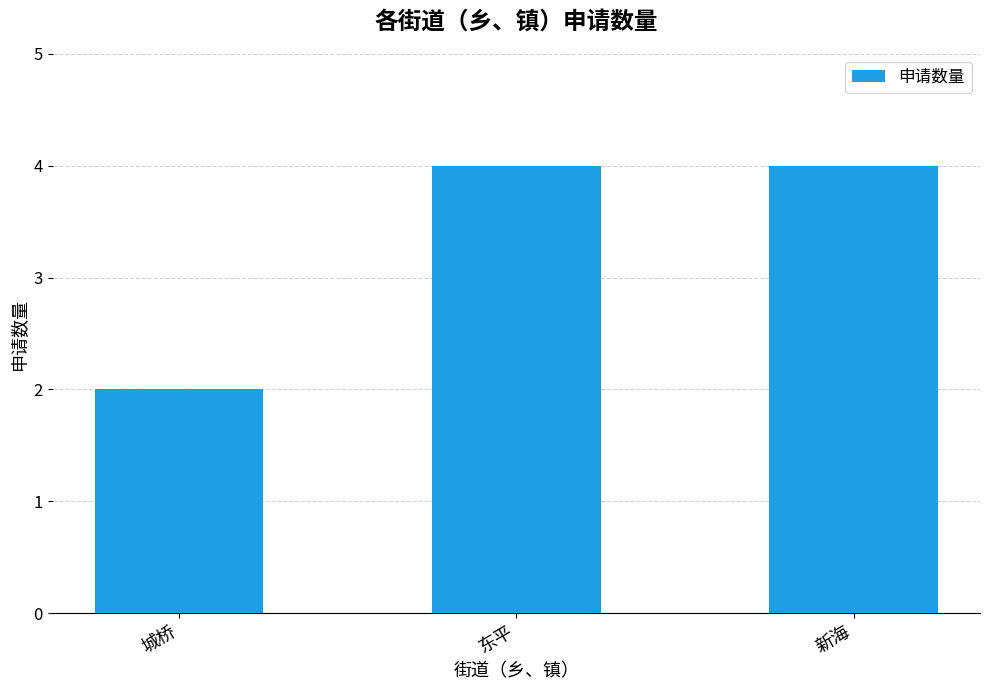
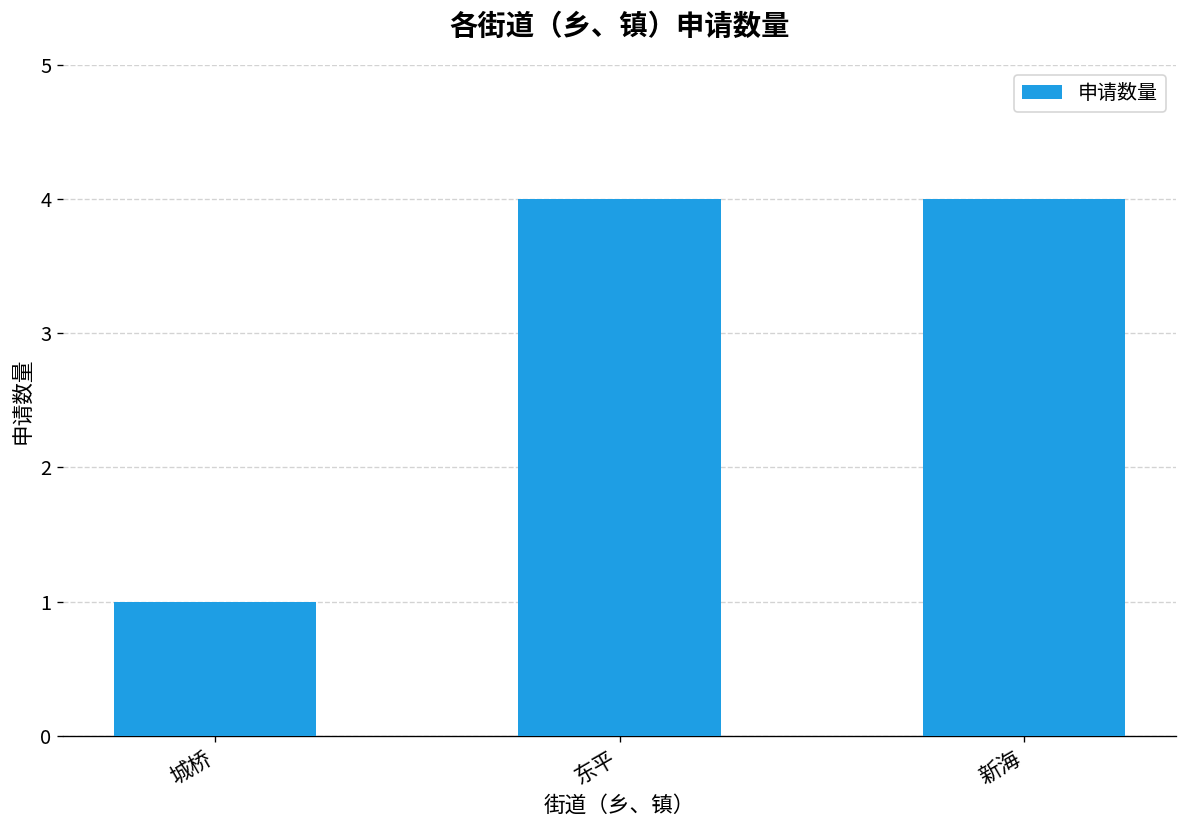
  {
-   "城桥": 2,
+   "城桥": 1,
    "东平": 4,
    "新海": 4
  }
